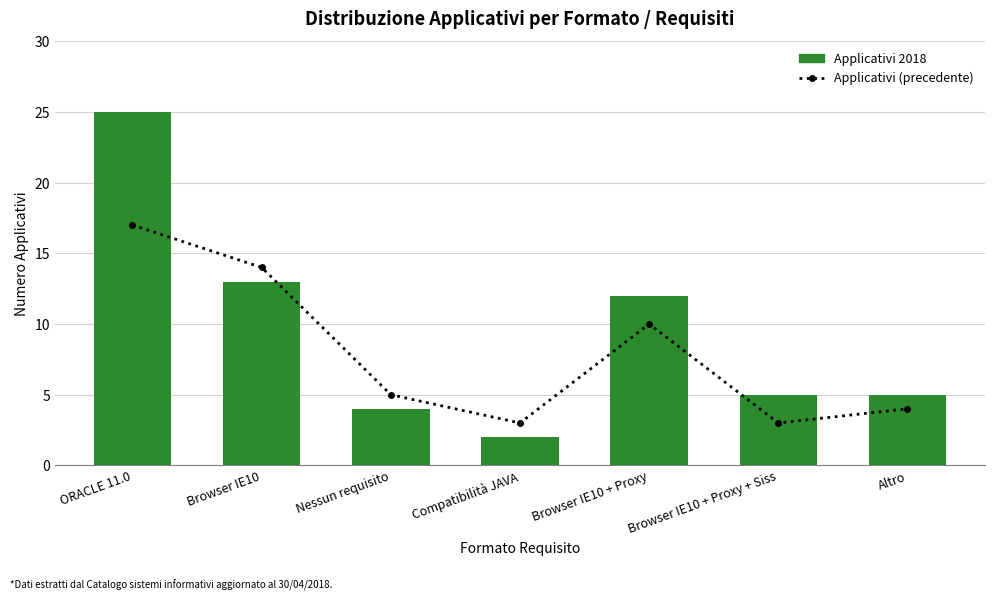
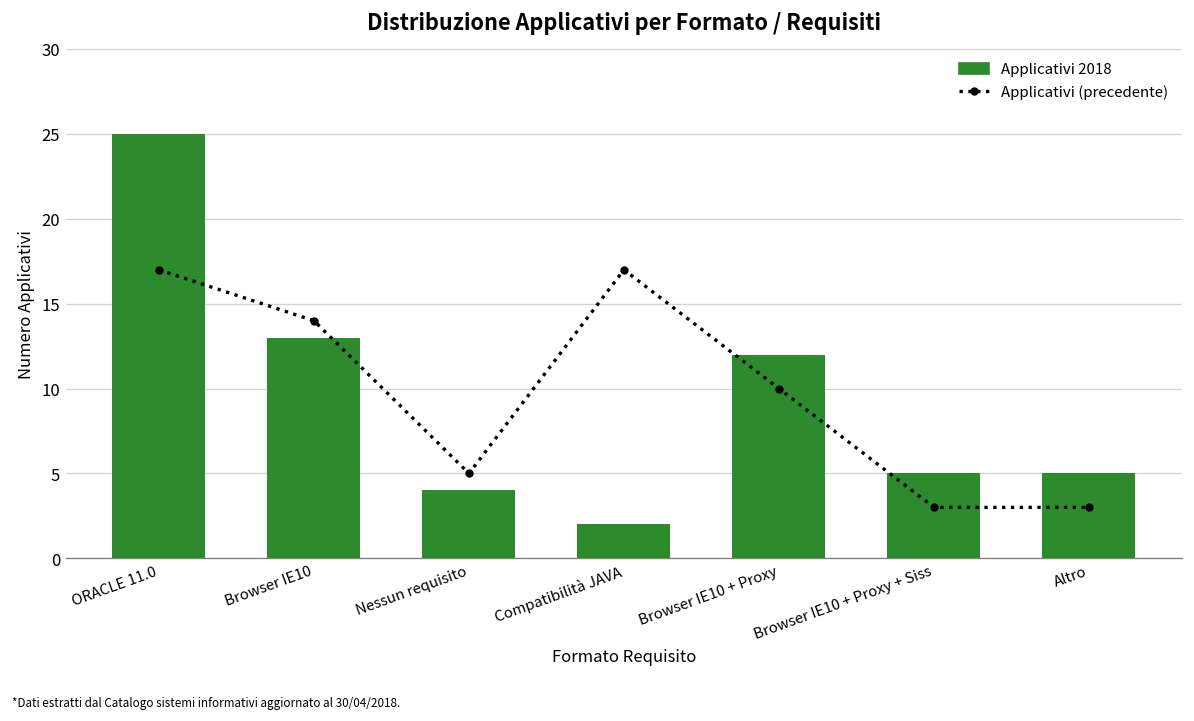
  {
    "Applicativi (precedente)": {
      "ORACLE 11.0": 17,
      "Browser IE10": 14,
      "Nessun requisito": 5,
-     "Compatibilità JAVA": 3,
+     "Compatibilità JAVA": 17,
      "Browser IE10 + Proxy": 10,
      "Browser IE10 + Proxy + Siss": 3,
-     "Altro": 4
+     "Altro": 3
    },
    "Applicativi 2018": {
      "ORACLE 11.0": 25,
      "Browser IE10": 13,
      "Nessun requisito": 4,
      "Compatibilità JAVA": 2,
      "Browser IE10 + Proxy": 12,
      "Browser IE10 + Proxy + Siss": 5,
      "Altro": 5
    }
  }
